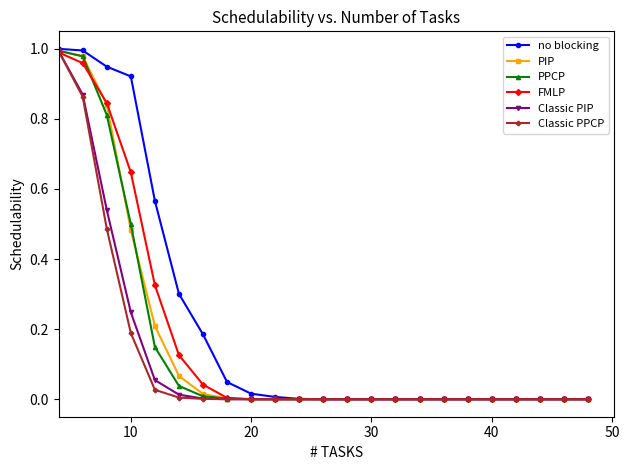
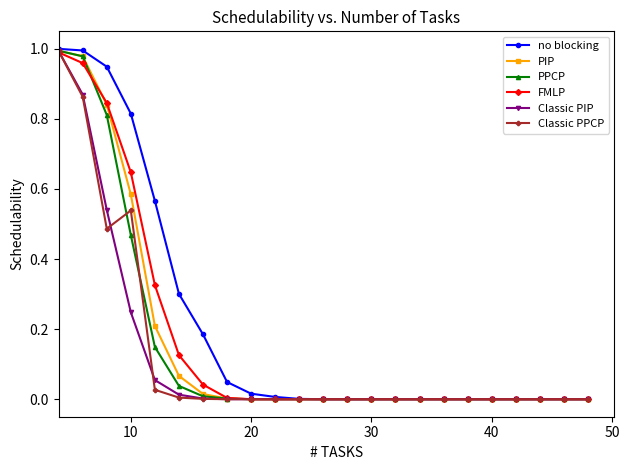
  {
    "no blocking": {
-     "10": 0.92,
+     "10": 0.81,
      "20": 0.02
    },
    "PIP": {
-     "10": 0.48
+     "10": 0.58
    },
    "PPCP": {
-     "10": 0.50
+     "10": 0.47
    },
    "FMLP": {
      "10": 0.65
    },
    "Classic PIP": {
      "10": 0.25
    },
    "Classic PPCP": {
-     "10": 0.19
+     "10": 0.54
    }
  }
